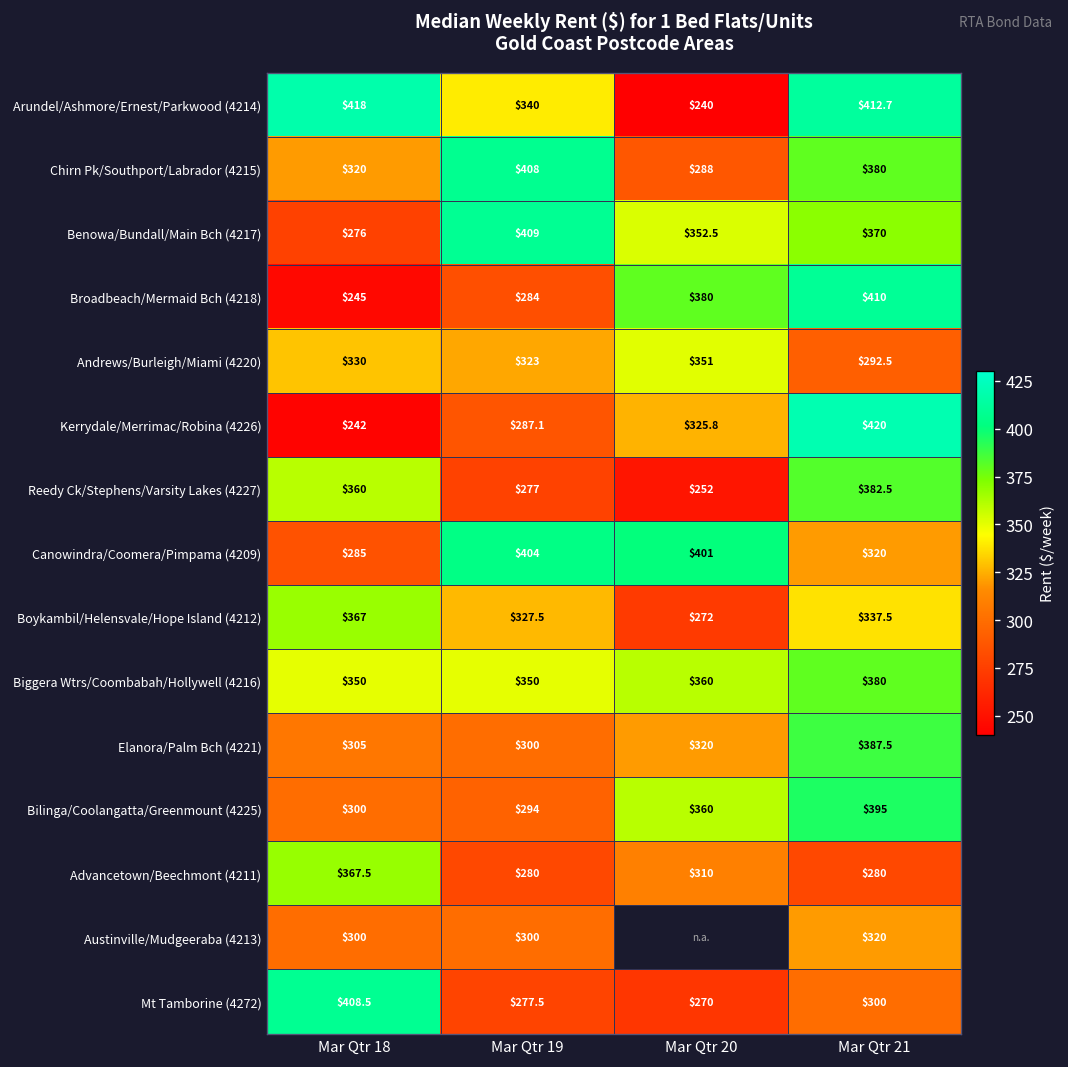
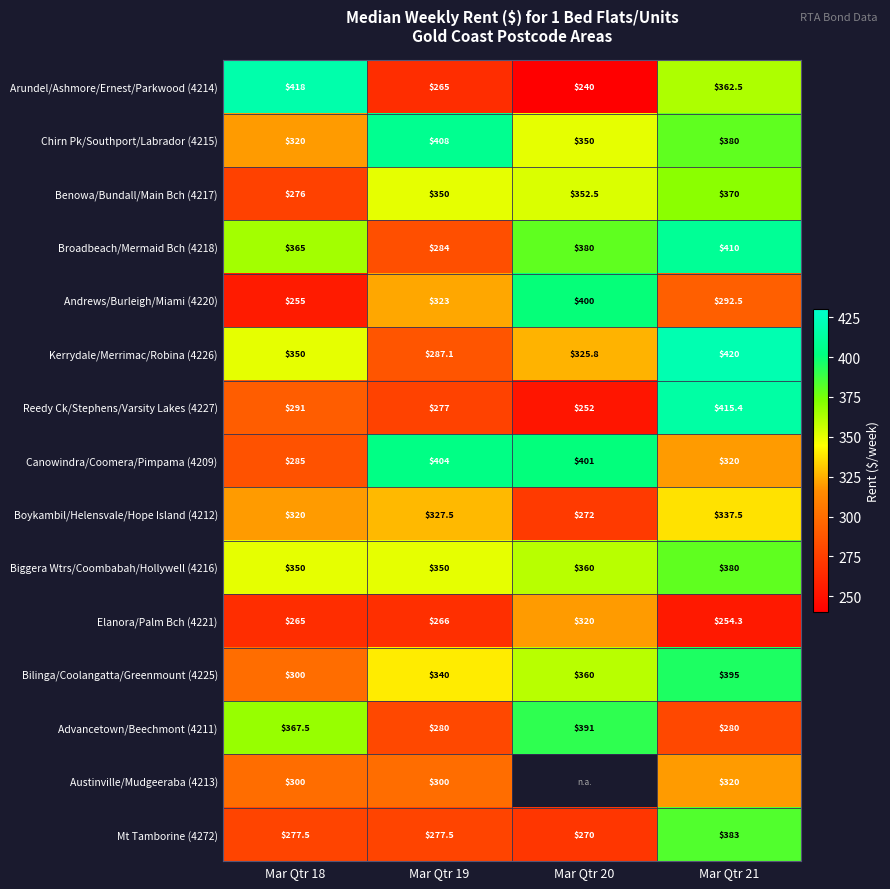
  {
    "Arundel/Ashmore/Ernest/Parkwood (4214)": {
      "Mar Qtr 18": "$418",
-     "Mar Qtr 19": "$340",
+     "Mar Qtr 19": "$265",
      "Mar Qtr 20": "$240",
-     "Mar Qtr 21": "$412.7"
+     "Mar Qtr 21": "$362.5"
    },
    "Chirn Pk/Southport/Labrador (4215)": {
      "Mar Qtr 18": "$320",
      "Mar Qtr 19": "$408",
-     "Mar Qtr 20": "$288",
+     "Mar Qtr 20": "$350",
      "Mar Qtr 21": "$380"
    },
    "Benowa/Bundall/Main Bch (4217)": {
      "Mar Qtr 18": "$276",
-     "Mar Qtr 19": "$409",
+     "Mar Qtr 19": "$350",
      "Mar Qtr 20": "$352.5",
      "Mar Qtr 21": "$370"
    },
    "Broadbeach/Mermaid Bch (4218)": {
-     "Mar Qtr 18": "$245",
+     "Mar Qtr 18": "$365",
      "Mar Qtr 19": "$284",
      "Mar Qtr 20": "$380",
      "Mar Qtr 21": "$410"
    },
    "Andrews/Burleigh/Miami (4220)": {
-     "Mar Qtr 18": "$330",
+     "Mar Qtr 18": "$255",
      "Mar Qtr 19": "$323",
-     "Mar Qtr 20": "$351",
+     "Mar Qtr 20": "$400",
      "Mar Qtr 21": "$292.5"
    },
    "Kerrydale/Merrimac/Robina (4226)": {
-     "Mar Qtr 18": "$242",
+     "Mar Qtr 18": "$350",
      "Mar Qtr 19": "$287.1",
      "Mar Qtr 20": "$325.8",
      "Mar Qtr 21": "$420"
    },
    "Reedy Ck/Stephens/Varsity Lakes (4227)": {
-     "Mar Qtr 18": "$360",
+     "Mar Qtr 18": "$291",
      "Mar Qtr 19": "$277",
      "Mar Qtr 20": "$252",
-     "Mar Qtr 21": "$382.5"
+     "Mar Qtr 21": "$415.4"
    },
    "Canowindra/Coomera/Pimpama (4209)": {
      "Mar Qtr 18": "$285",
      "Mar Qtr 19": "$404",
      "Mar Qtr 20": "$401",
      "Mar Qtr 21": "$320"
    },
    "Boykambil/Helensvale/Hope Island (4212)": {
-     "Mar Qtr 18": "$367",
+     "Mar Qtr 18": "$320",
      "Mar Qtr 19": "$327.5",
      "Mar Qtr 20": "$272",
      "Mar Qtr 21": "$337.5"
    },
    "Biggera Wtrs/Coombabah/Hollywell (4216)": {
      "Mar Qtr 18": "$350",
      "Mar Qtr 19": "$350",
      "Mar Qtr 20": "$360",
      "Mar Qtr 21": "$380"
    },
    "Elanora/Palm Bch (4221)": {
-     "Mar Qtr 18": "$305",
-     "Mar Qtr 19": "$300",
+     "Mar Qtr 18": "$265",
+     "Mar Qtr 19": "$266",
      "Mar Qtr 20": "$320",
-     "Mar Qtr 21": "$387.5"
+     "Mar Qtr 21": "$254.3"
    },
    "Bilinga/Coolangatta/Greenmount (4225)": {
      "Mar Qtr 18": "$300",
-     "Mar Qtr 19": "$294",
+     "Mar Qtr 19": "$340",
      "Mar Qtr 20": "$360",
      "Mar Qtr 21": "$395"
    },
    "Advancetown/Beechmont (4211)": {
      "Mar Qtr 18": "$367.5",
      "Mar Qtr 19": "$280",
-     "Mar Qtr 20": "$310",
+     "Mar Qtr 20": "$391",
      "Mar Qtr 21": "$280"
    },
    "Austinville/Mudgeeraba (4213)": {
      "Mar Qtr 18": "$300",
      "Mar Qtr 19": "$300",
      "Mar Qtr 21": "$320"
    },
    "Mt Tamborine (4272)": {
-     "Mar Qtr 18": "$408.5",
+     "Mar Qtr 18": "$277.5",
      "Mar Qtr 19": "$277.5",
      "Mar Qtr 20": "$270",
-     "Mar Qtr 21": "$300"
+     "Mar Qtr 21": "$383"
    }
  }
